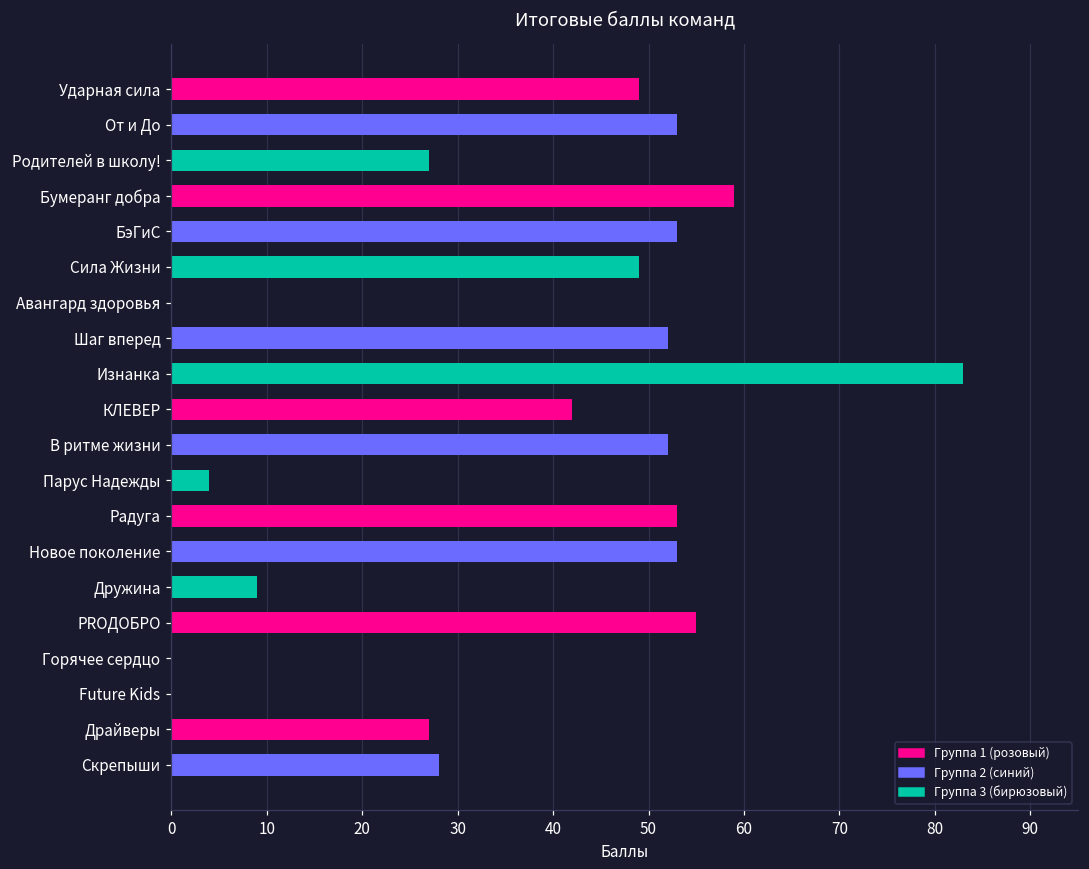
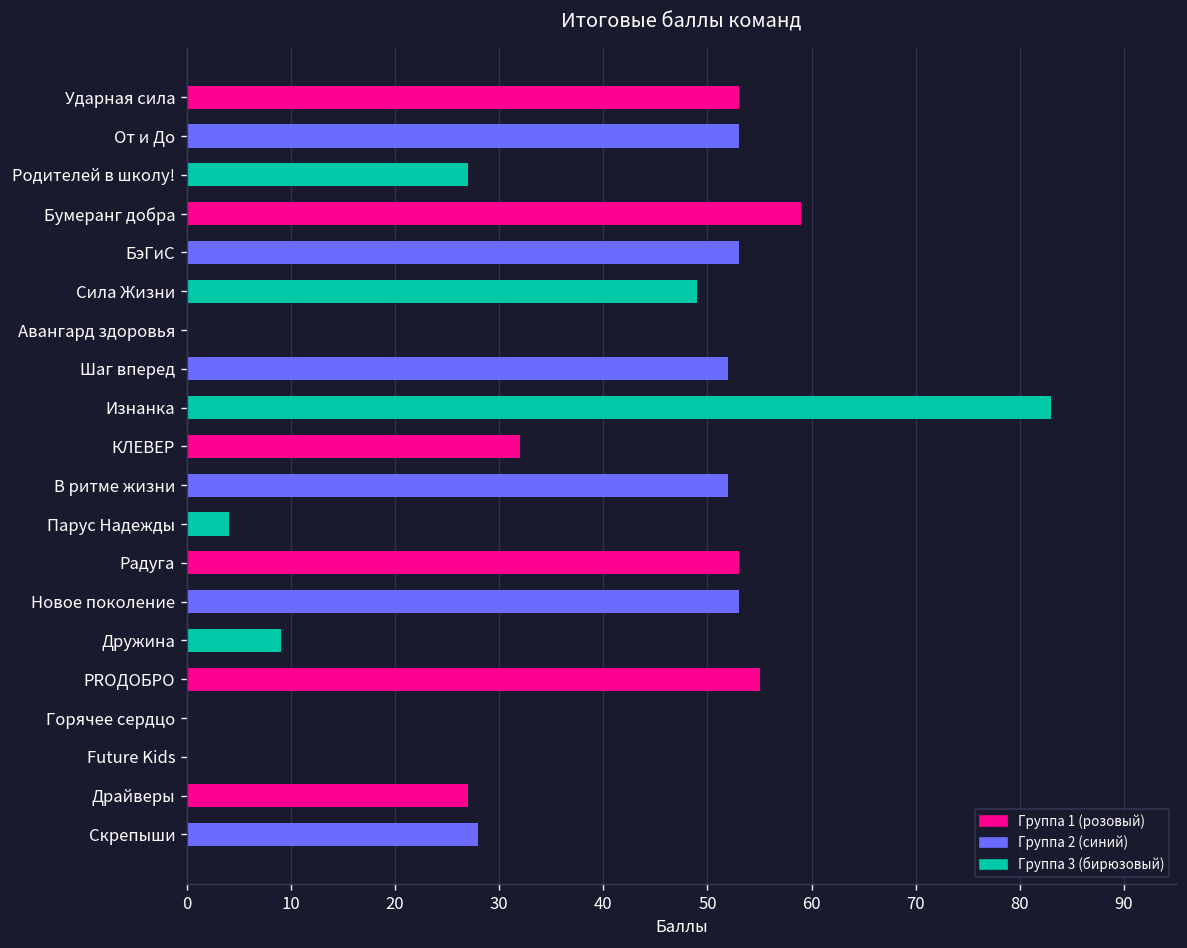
  {
-   "Ударная сила": 49,
+   "Ударная сила": 53,
    "От и До": 53,
    "Родителей в школу!": 27,
    "Бумеранг добра": 59,
    "БэГиС": 53,
    "Сила Жизни": 49,
    "Авангард здоровья": 0,
    "Шаг вперед": 52,
    "Изнанка": 83,
-   "КЛЕВЕР": 42,
+   "КЛЕВЕР": 32,
    "В ритме жизни": 52,
    "Парус Надежды": 4,
    "Радуга": 53,
    "Новое поколение": 53,
    "Дружина": 9,
    "PROДОБРО": 55,
    "Горячее сердцо": 0,
    "Future Kids": 0,
    "Драйверы": 27,
    "Скрепыши": 28
  }
